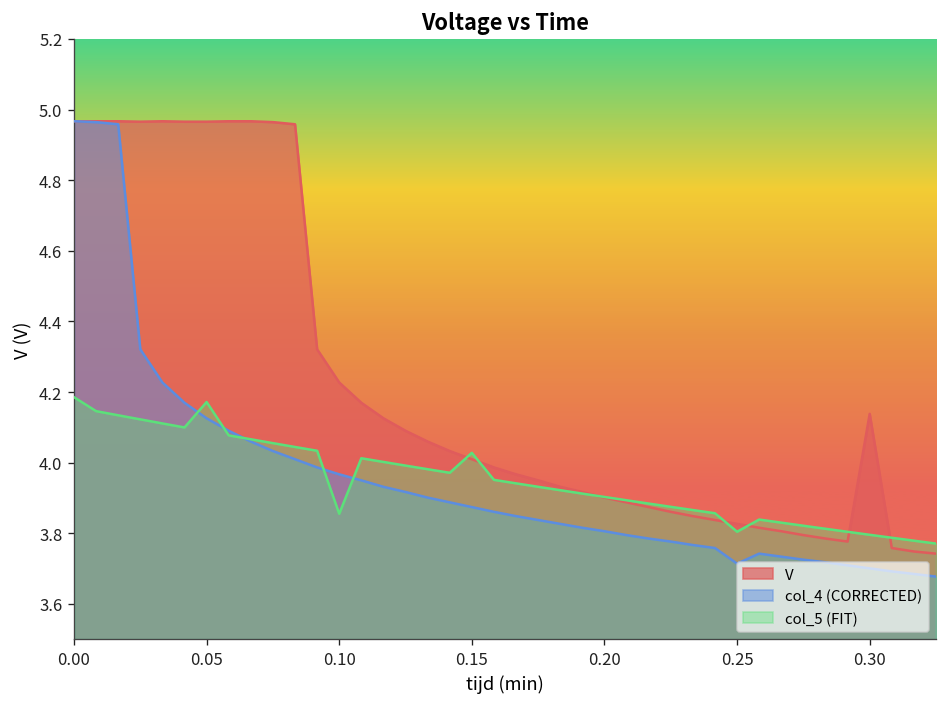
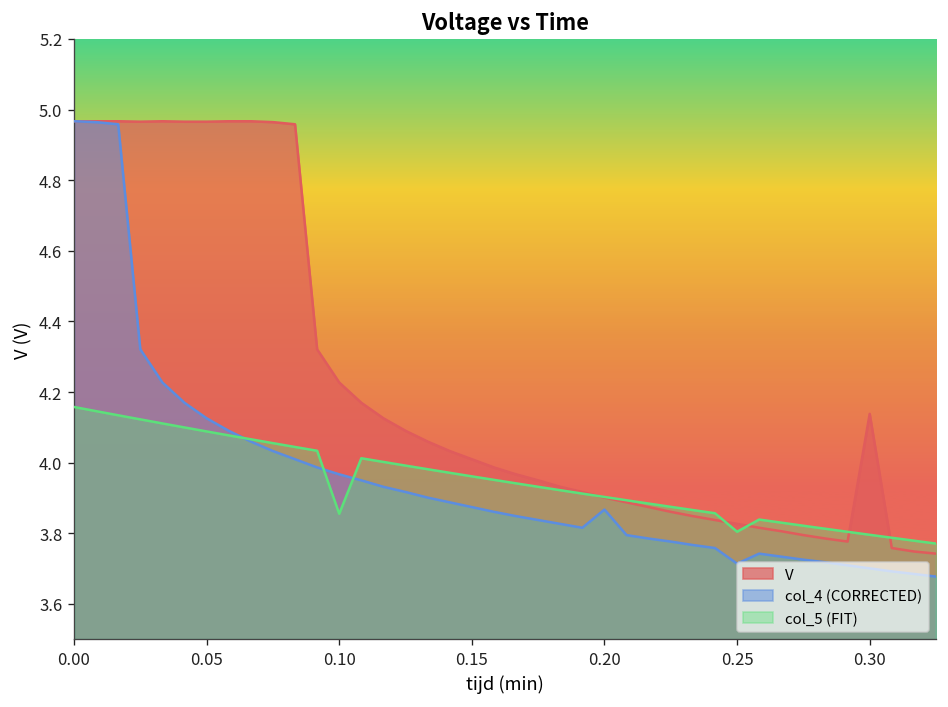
  {
    "V": {
      "0.05": 4.97,
      "0.10": 4.23,
      "0.15": 4.01,
      "0.25": 3.83,
      "0.30": 4.14
    },
    "col_4 (CORRECTED)": {
      "0.05": 4.13,
      "0.10": 3.97,
      "0.15": 3.87,
-     "0.20": 3.81
+     "0.20": 3.87
    },
    "col_5 (FIT)": {
-     "0.00": 4.19,
-     "0.05": 4.17,
+     "0.00": 4.16,
+     "0.05": 4.09,
      "0.10": 3.86,
-     "0.15": 4.03,
+     "0.15": 3.96,
      "0.25": 3.80,
      "0.30": 3.80
    }
  }
